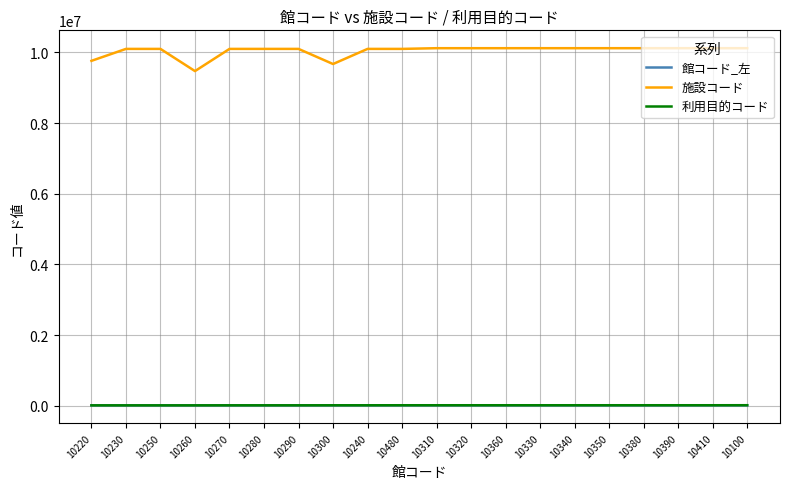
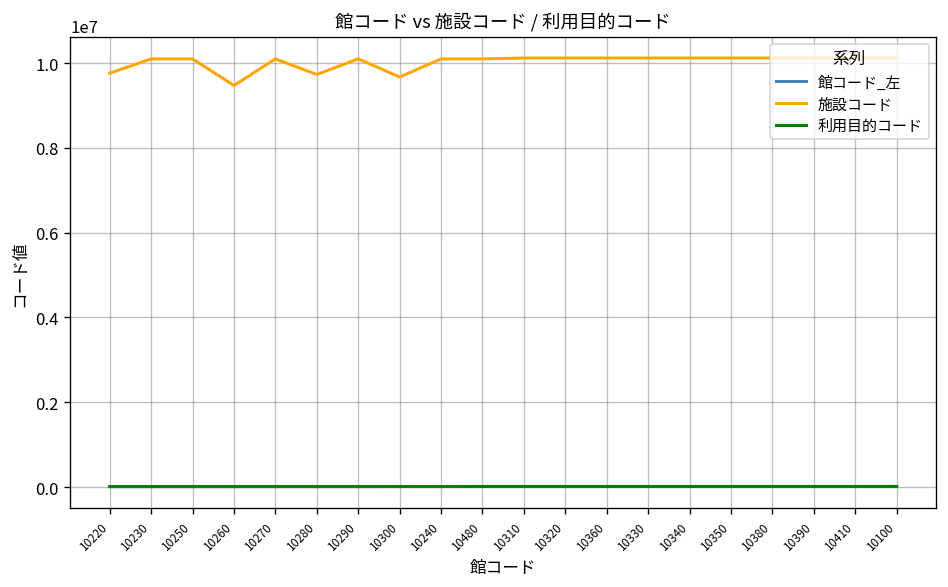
  {
    "利用目的コード": {
      "10220": 0,
      "10230": 0,
      "10250": 0,
      "10260": 0,
      "10270": 0,
      "10280": 0,
      "10290": 0,
      "10300": 0,
      "10240": 0,
      "10480": 0,
      "10310": 0,
      "10320": 0,
      "10360": 0,
      "10330": 0,
      "10340": 0,
      "10350": 0,
      "10380": 0,
      "10390": 0,
      "10410": 0,
      "10100": 0
    },
    "施設コード": {
      "10220": 9800000,
      "10230": 10100000,
      "10250": 10100000,
      "10260": 9500000,
      "10270": 10100000,
-     "10280": 10100000,
+     "10280": 9700000,
      "10290": 10100000,
      "10300": 9700000,
      "10240": 10100000,
      "10480": 10100000,
      "10310": 10100000,
      "10320": 10100000,
      "10360": 10100000,
      "10330": 10100000,
      "10340": 10100000,
      "10350": 10100000
    }
  }
